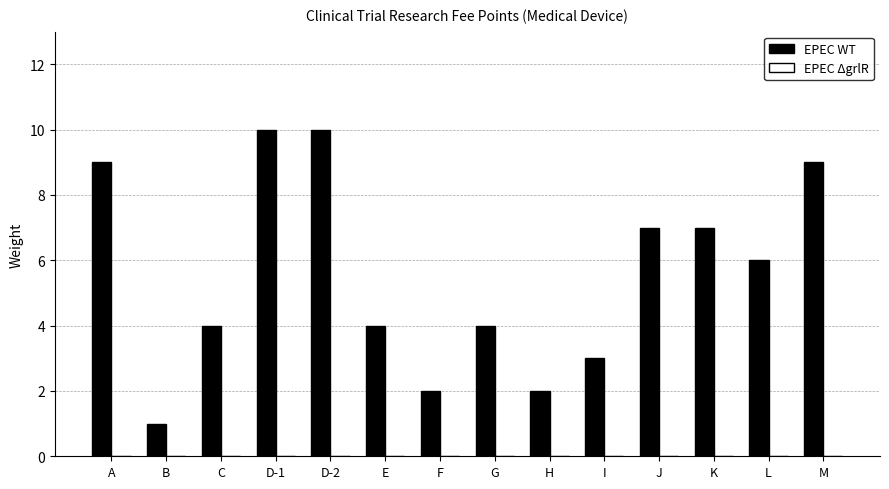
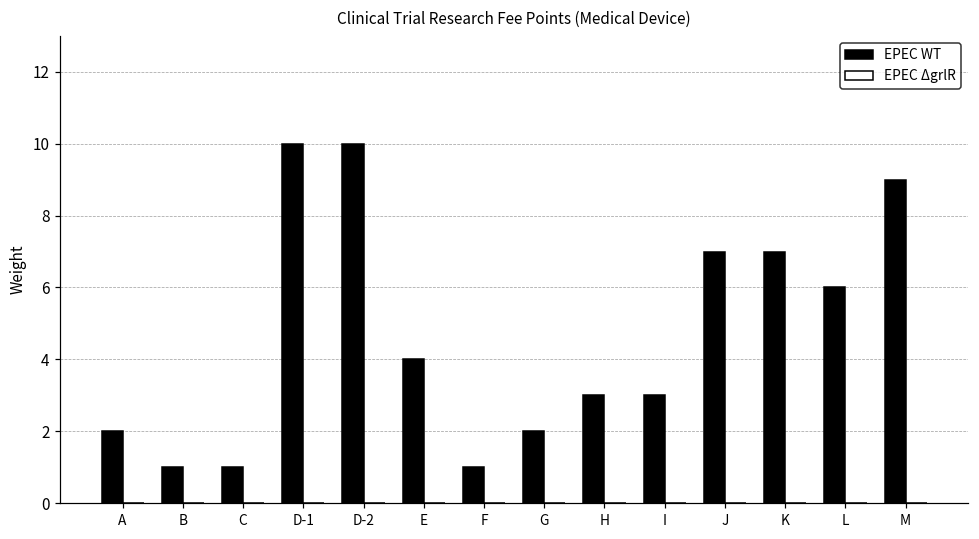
  {
    "EPEC WT": {
-     "A": 9,
+     "A": 2,
      "B": 1,
-     "C": 4,
+     "C": 1,
      "D-1": 10,
      "D-2": 10,
      "E": 4,
-     "F": 2,
-     "G": 4,
-     "H": 2,
+     "F": 1,
+     "G": 2,
+     "H": 3,
      "I": 3,
      "J": 7,
      "K": 7,
      "L": 6,
      "M": 9
    },
    "EPEC ΔgrlR": {
      "A": 0,
      "B": 0,
      "C": 0,
      "D-1": 0,
      "D-2": 0,
      "E": 0,
      "F": 0,
      "G": 0,
      "H": 0,
      "I": 0,
      "J": 0,
      "K": 0,
      "L": 0,
      "M": 0
    }
  }
